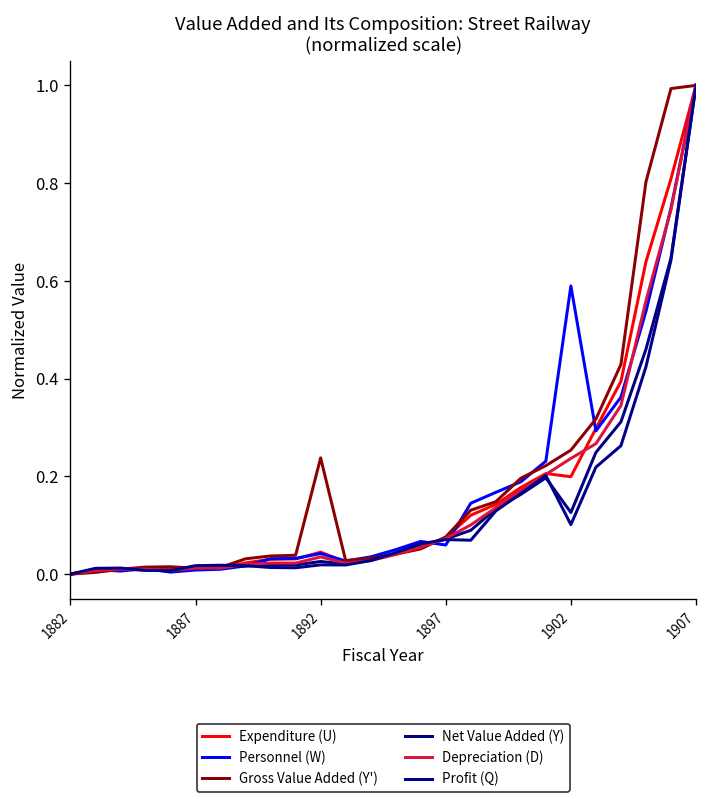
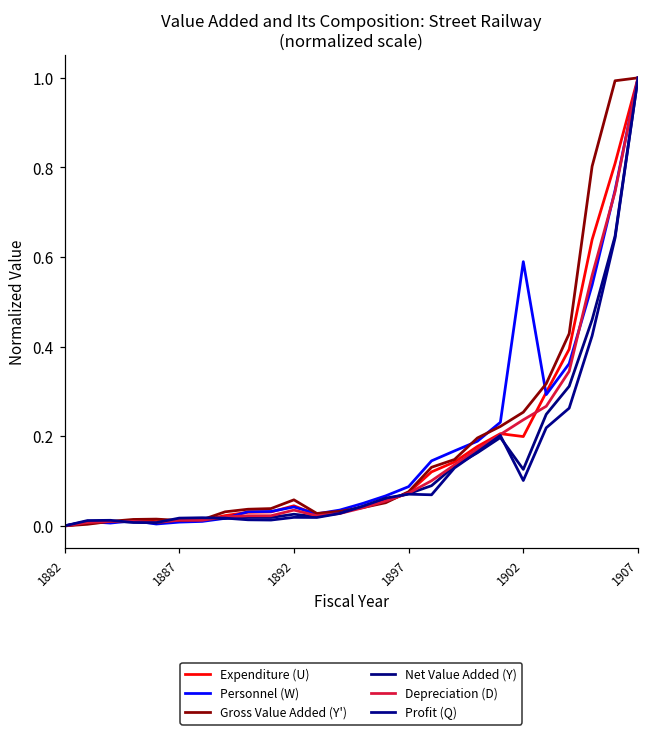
  {
    "Expenditure (U)": {
      "1902": 0.20
    },
    "Personnel (W)": {
-     "1897": 0.06,
+     "1897": 0.09,
      "1902": 0.59
    },
    "Gross Value Added (Y')": {
-     "1892": 0.24,
+     "1892": 0.06,
      "1902": 0.25
    },
    "Depreciation (D)": {
      "1892": 0.04,
      "1902": 0.24
    }
  }
